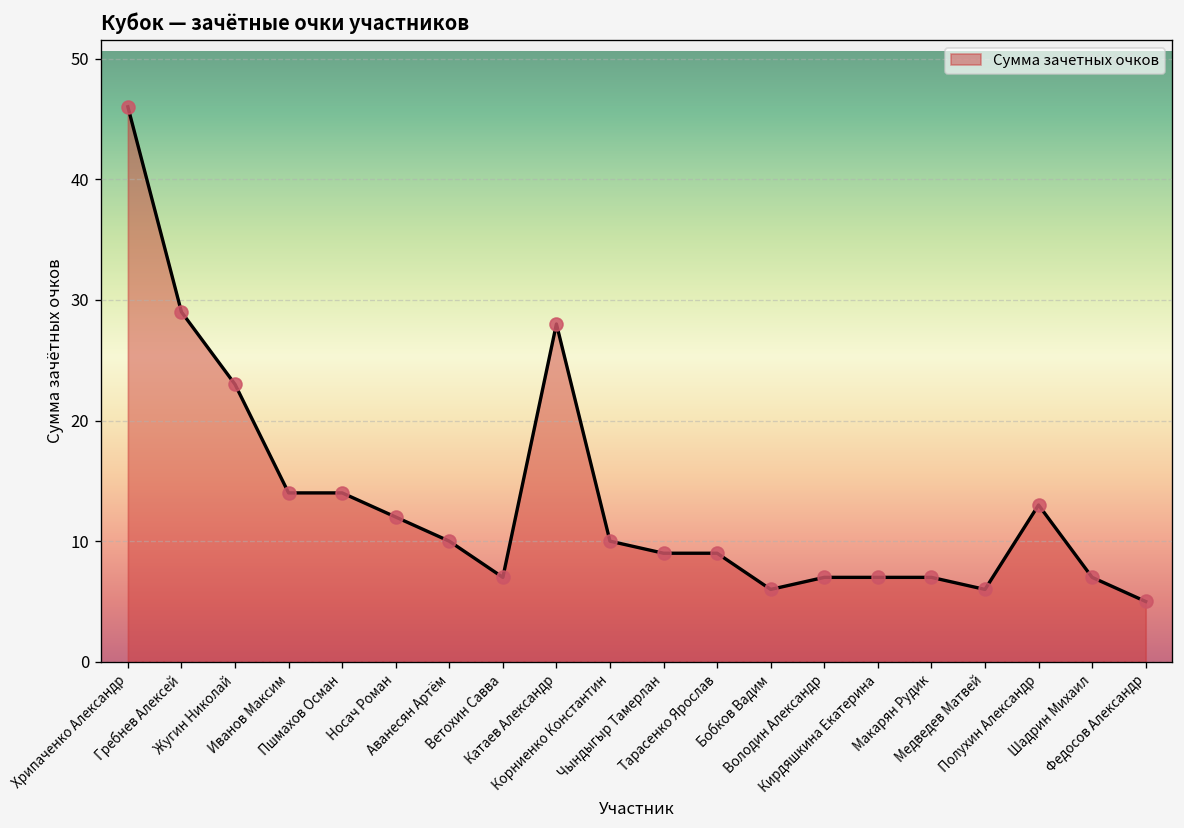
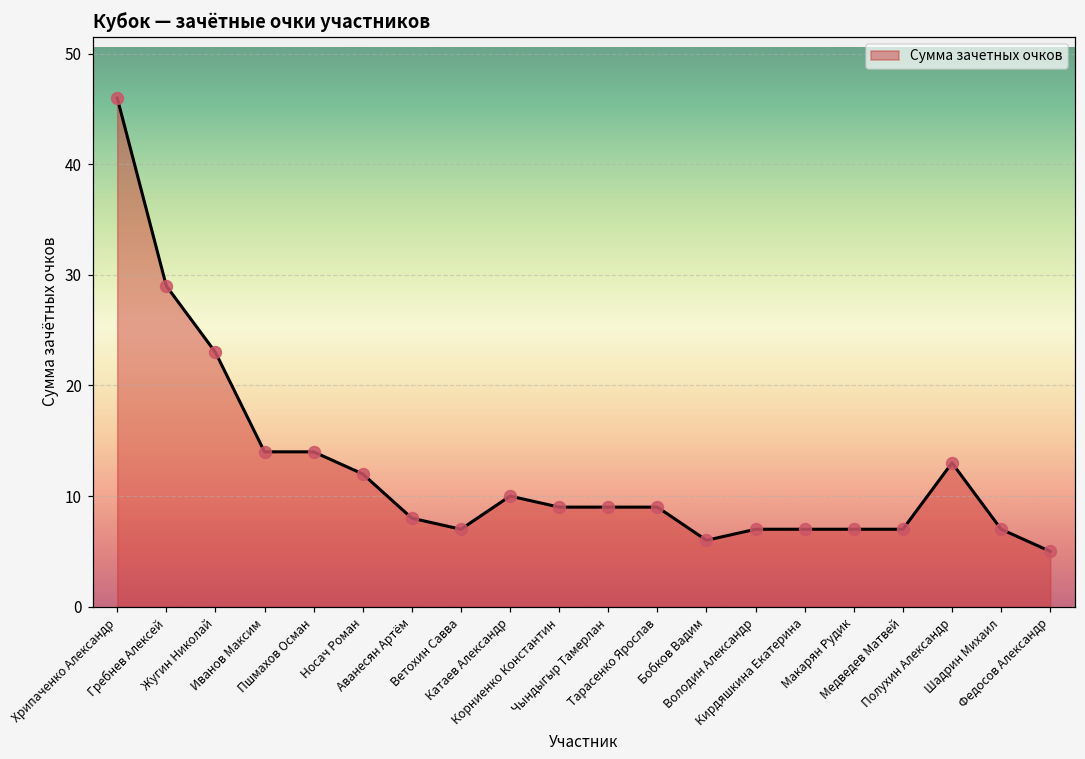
  {
    "Хрипаченко Александр": 46,
    "Гребнев Алексей": 29,
    "Жугин Николай": 23,
    "Иванов Максим": 14,
    "Пшмахов Осман": 14,
    "Носач Роман": 12,
-   "Аванесян Артём": 10,
+   "Аванесян Артём": 8,
    "Ветохин Савва": 7,
-   "Катаев Александр": 28,
-   "Корниенко Константин": 10,
+   "Катаев Александр": 10,
+   "Корниенко Константин": 9,
    "Чындыгыр Тамерлан": 9,
    "Тарасенко Ярослав": 9,
    "Бобков Вадим": 6,
    "Володин Александр": 7,
    "Кирдяшкина Екатерина": 7,
    "Макарян Рудик": 7,
-   "Медведев Матвей": 6,
+   "Медведев Матвей": 7,
    "Полухин Александр": 13,
    "Шадрин Михаил": 7,
    "Федосов Александр": 5
  }
